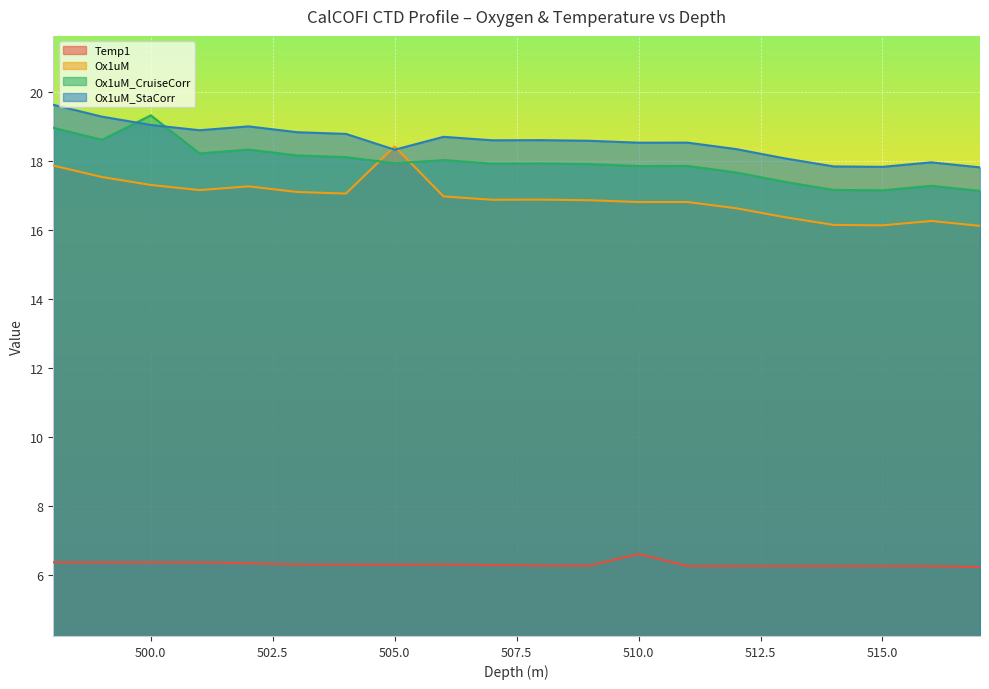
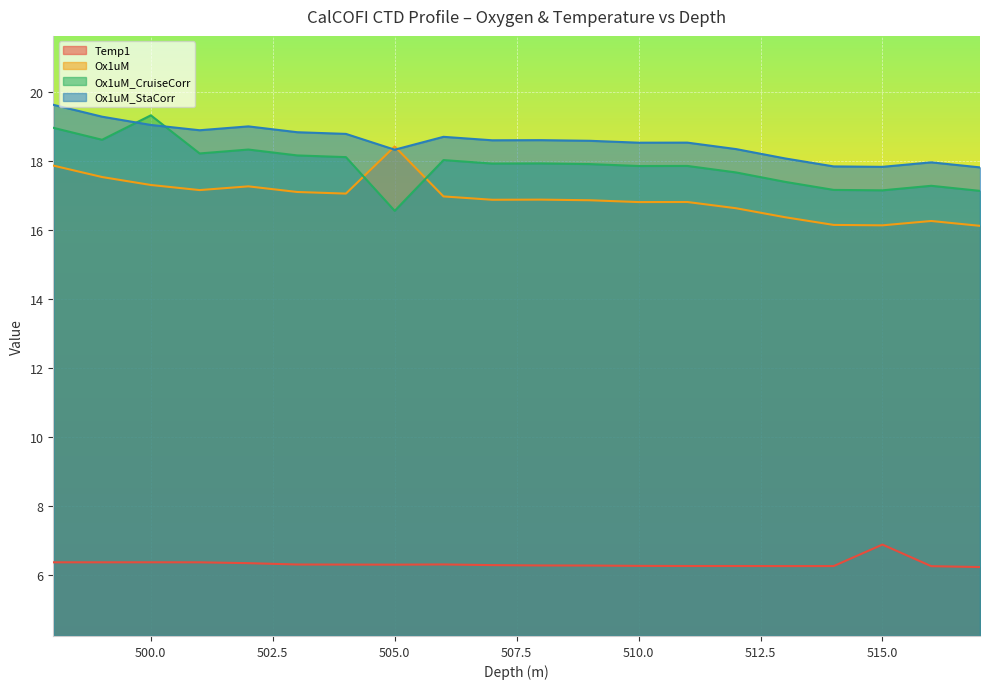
  {
    "Temp1": {
      "500.0": 6.4,
      "505.0": 6.3,
-     "510.0": 6.6,
-     "515.0": 6.3
+     "510.0": 6.3,
+     "515.0": 6.9
    },
    "Ox1uM": {
      "500.0": 17.3,
      "505.0": 18.4,
      "510.0": 16.8,
      "515.0": 16.1
    },
    "Ox1uM_CruiseCorr": {
      "500.0": 19.3,
-     "505.0": 17.9,
+     "505.0": 16.6,
      "510.0": 17.9,
      "515.0": 17.2
    },
    "Ox1uM_StaCorr": {
      "500.0": 19.1,
      "505.0": 18.3,
      "510.0": 18.5,
      "515.0": 17.8
    }
  }
